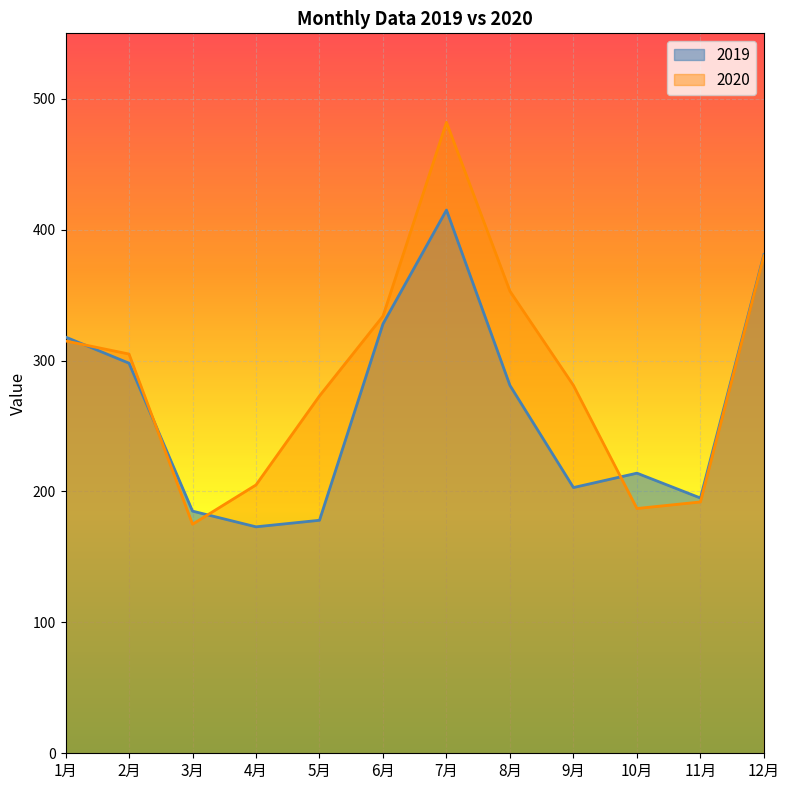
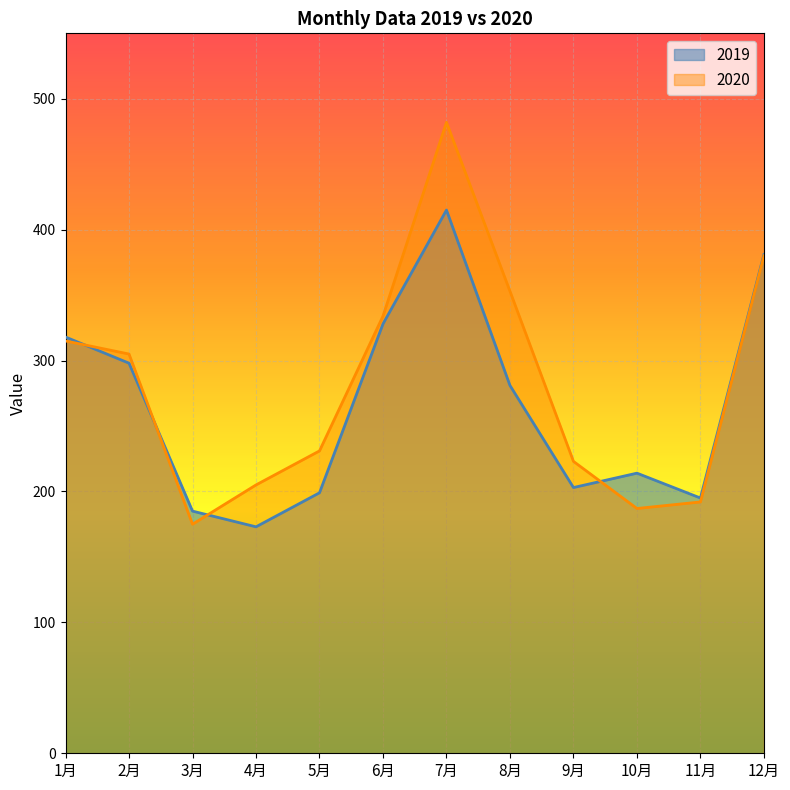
  {
    "2019": {
      "1月": 318,
      "2月": 298,
      "3月": 185,
      "4月": 173,
-     "5月": 178,
+     "5月": 199,
      "6月": 328,
      "7月": 415,
      "8月": 281,
      "9月": 203,
      "10月": 214,
      "11月": 195
    },
    "2020": {
      "1月": 315,
      "2月": 305,
      "3月": 175,
      "4月": 205,
-     "5月": 273,
+     "5月": 231,
      "6月": 334,
      "7月": 482,
      "8月": 353,
-     "9月": 281,
+     "9月": 223,
      "10月": 187,
      "11月": 192
    }
  }
